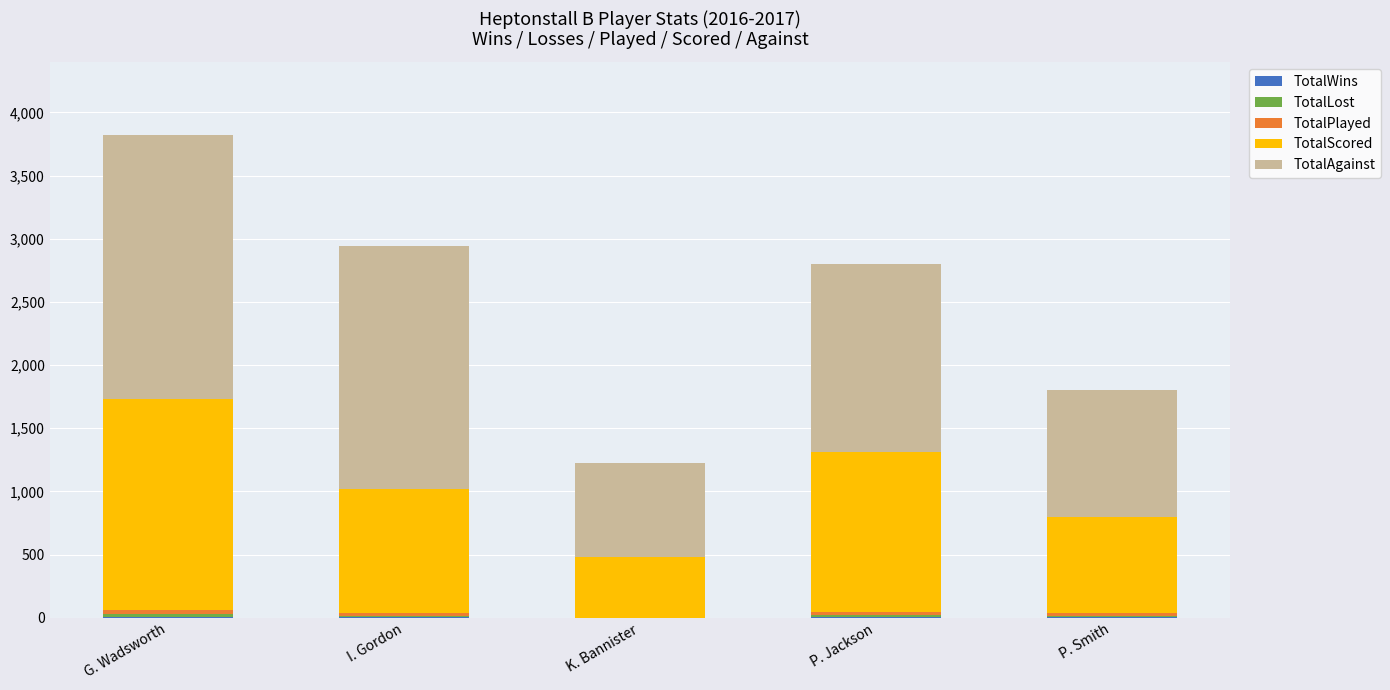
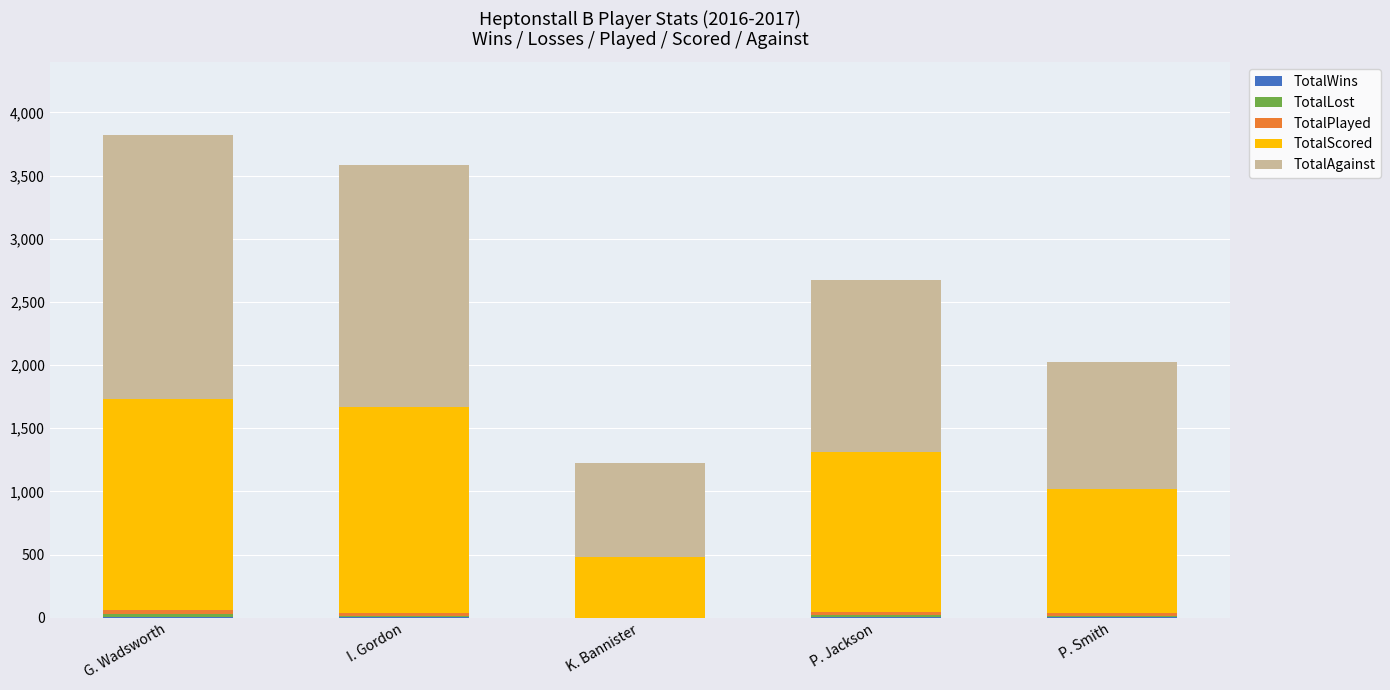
  {
    "TotalPlayed": {
      "G. Wadsworth": "30",
      "P. Jackson": "20"
    },
    "TotalScored": {
      "G. Wadsworth": "1,680",
-     "I. Gordon": "990",
+     "I. Gordon": "1,630",
      "K. Bannister": "480",
      "P. Jackson": "1,270",
-     "P. Smith": "760"
+     "P. Smith": "980"
    },
    "TotalAgainst": {
      "G. Wadsworth": "2,090",
      "I. Gordon": "1,920",
      "K. Bannister": "750",
-     "P. Jackson": "1,490",
+     "P. Jackson": "1,360",
      "P. Smith": "1,010"
    }
  }
